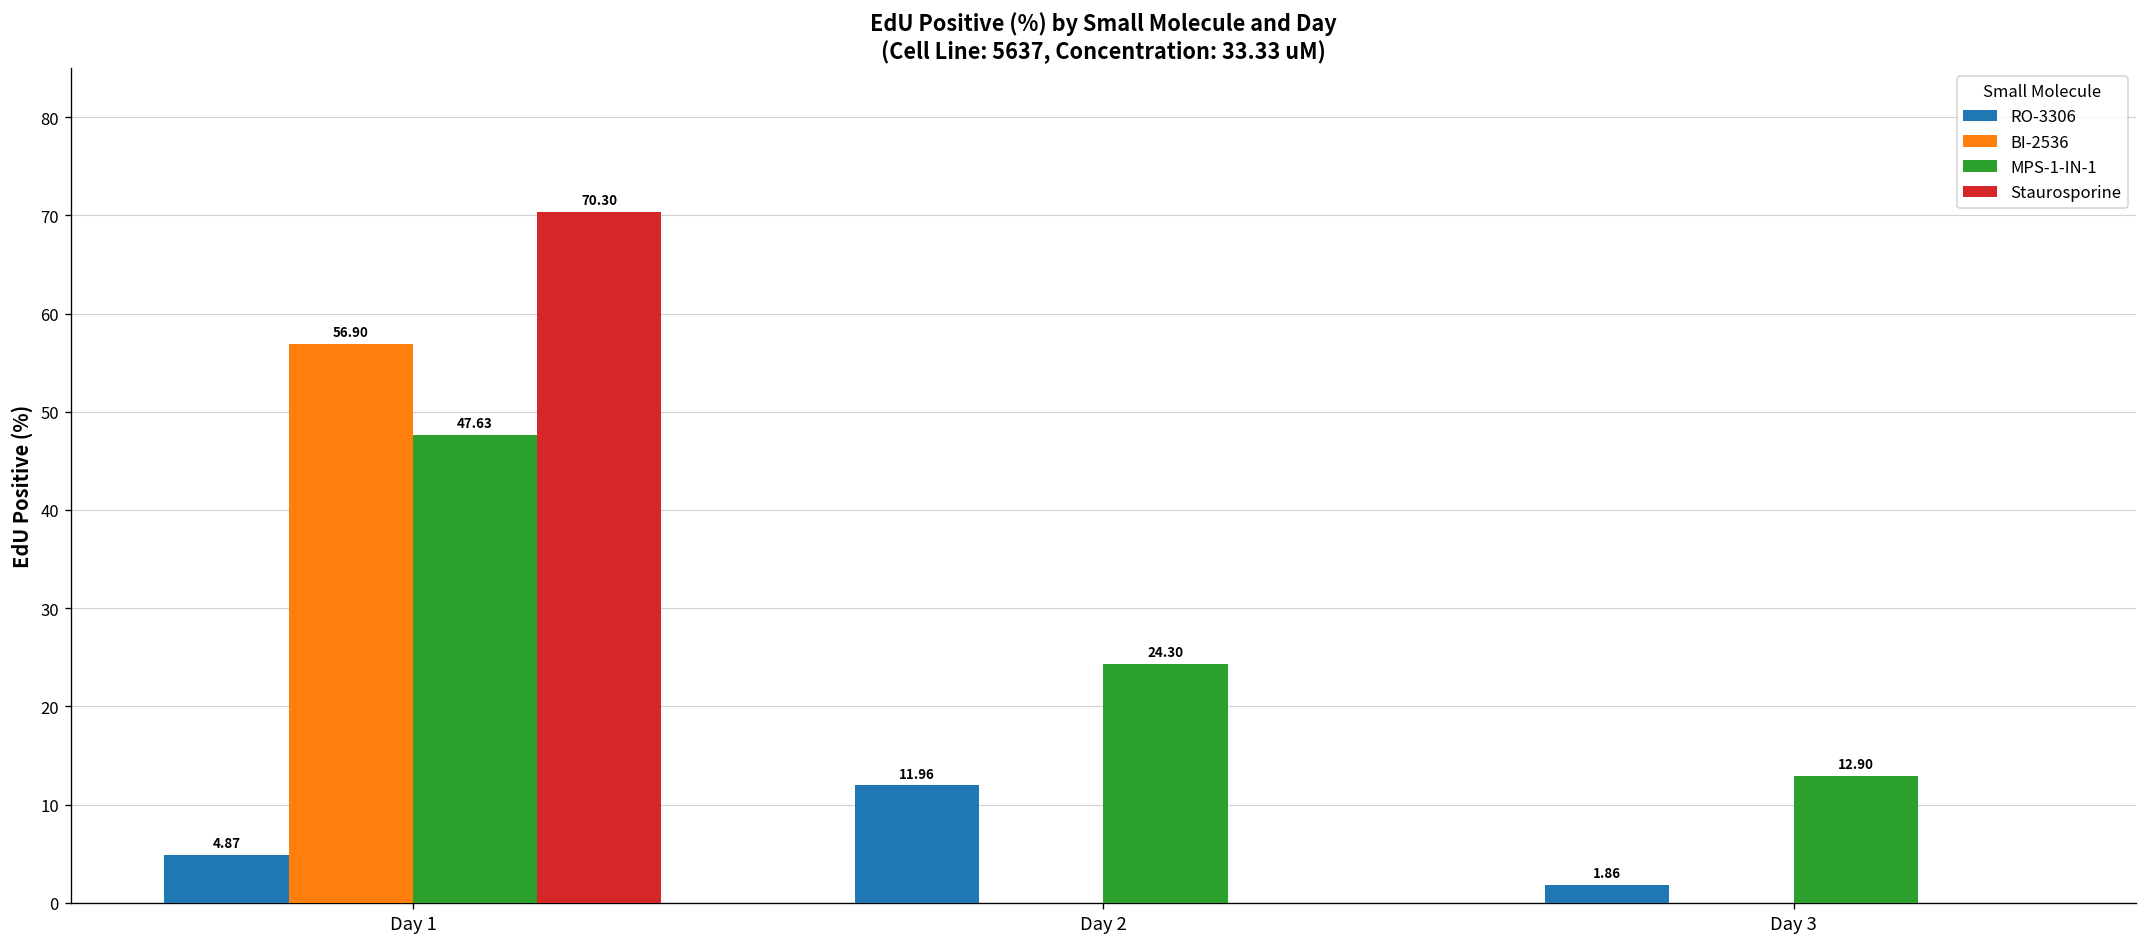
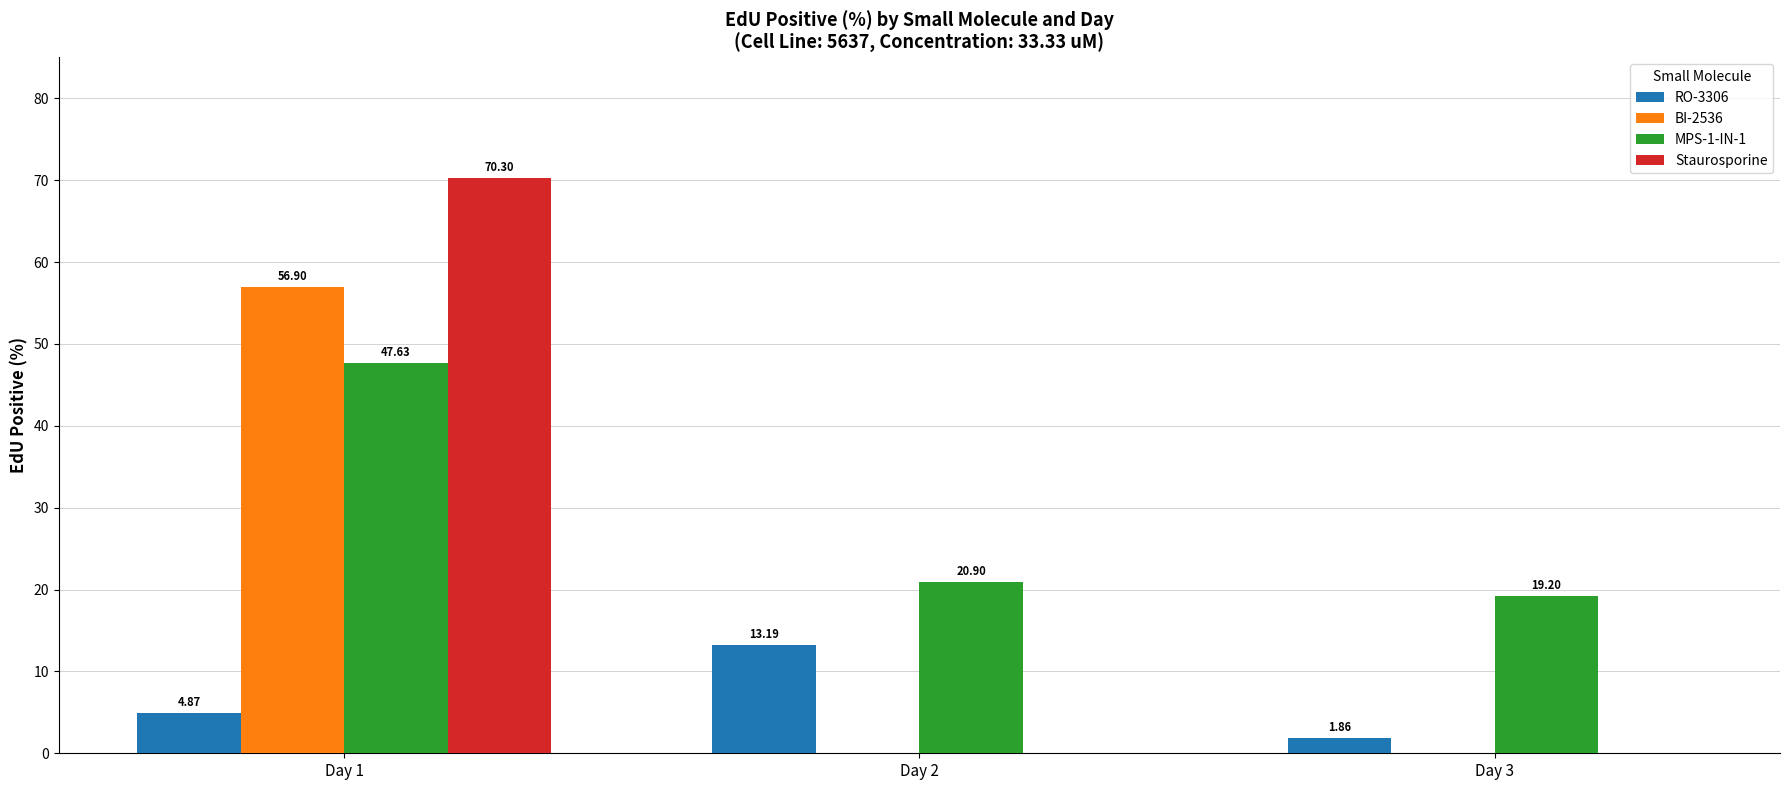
  {
    "RO-3306": {
      "Day 1": 4.87,
-     "Day 2": 11.96,
+     "Day 2": 13.19,
      "Day 3": 1.86
    },
    "BI-2536": {
      "Day 1": 56.90
    },
    "MPS-1-IN-1": {
      "Day 1": 47.63,
-     "Day 2": 24.30,
-     "Day 3": 12.90
+     "Day 2": 20.90,
+     "Day 3": 19.20
    },
    "Staurosporine": {
      "Day 1": 70.30
    }
  }
